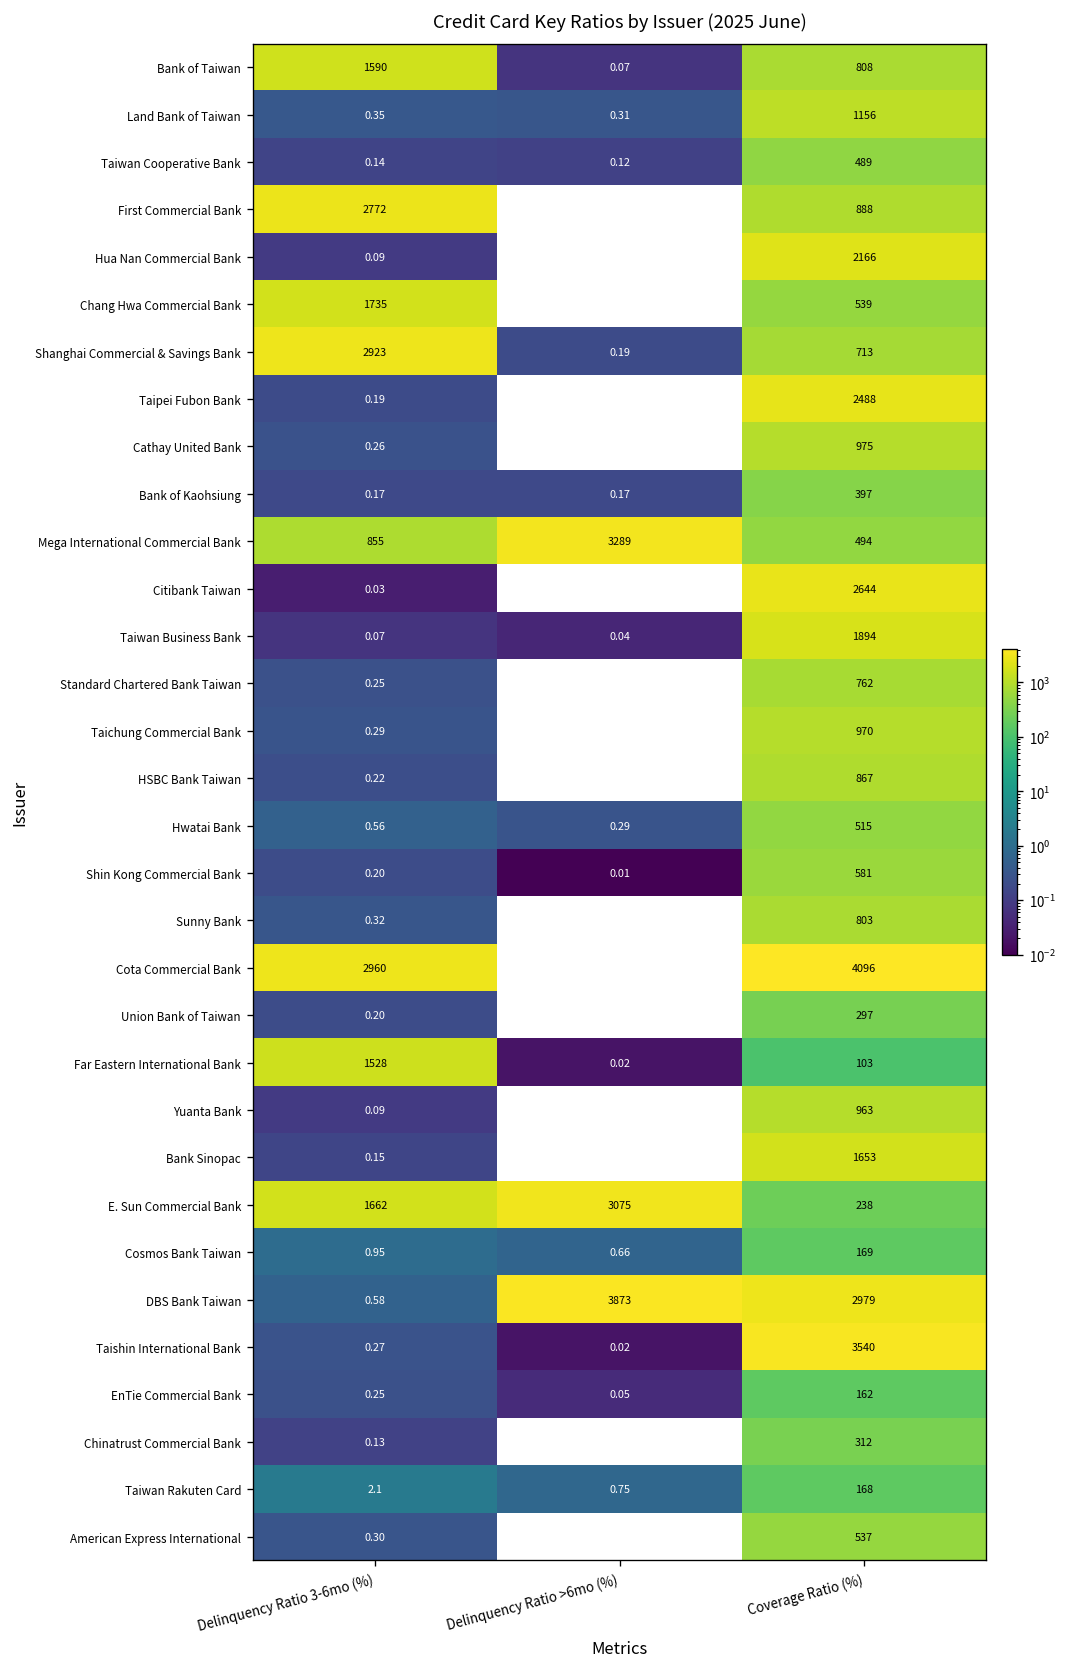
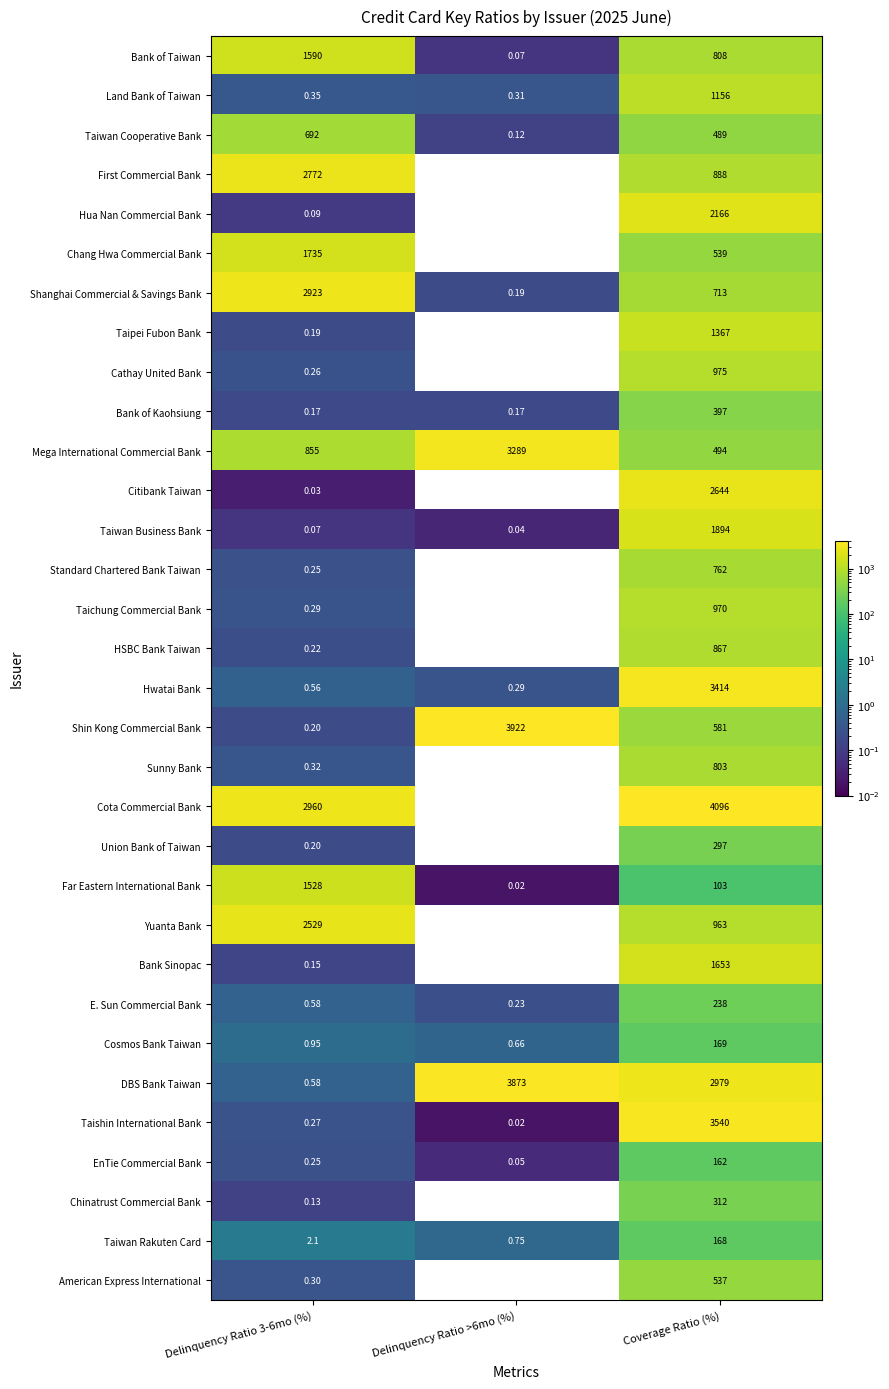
  {
    "Bank of Taiwan": {
      "Delinquency Ratio 3-6mo (%)": 1590,
      "Delinquency Ratio >6mo (%)": 0.07,
      "Coverage Ratio (%)": 808
    },
    "Land Bank of Taiwan": {
      "Delinquency Ratio 3-6mo (%)": 0.35,
      "Delinquency Ratio >6mo (%)": 0.31,
      "Coverage Ratio (%)": 1156
    },
    "Taiwan Cooperative Bank": {
-     "Delinquency Ratio 3-6mo (%)": 0.14,
+     "Delinquency Ratio 3-6mo (%)": 692,
      "Delinquency Ratio >6mo (%)": 0.12,
      "Coverage Ratio (%)": 489
    },
    "First Commercial Bank": {
      "Delinquency Ratio 3-6mo (%)": 2772,
      "Coverage Ratio (%)": 888
    },
    "Hua Nan Commercial Bank": {
      "Delinquency Ratio 3-6mo (%)": 0.09,
      "Coverage Ratio (%)": 2166
    },
    "Chang Hwa Commercial Bank": {
      "Delinquency Ratio 3-6mo (%)": 1735,
      "Coverage Ratio (%)": 539
    },
    "Shanghai Commercial & Savings Bank": {
      "Delinquency Ratio 3-6mo (%)": 2923,
      "Delinquency Ratio >6mo (%)": 0.19,
      "Coverage Ratio (%)": 713
    },
    "Taipei Fubon Bank": {
      "Delinquency Ratio 3-6mo (%)": 0.19,
-     "Coverage Ratio (%)": 2488
+     "Coverage Ratio (%)": 1367
    },
    "Cathay United Bank": {
      "Delinquency Ratio 3-6mo (%)": 0.26,
      "Coverage Ratio (%)": 975
    },
    "Bank of Kaohsiung": {
      "Delinquency Ratio 3-6mo (%)": 0.17,
      "Delinquency Ratio >6mo (%)": 0.17,
      "Coverage Ratio (%)": 397
    },
    "Mega International Commercial Bank": {
      "Delinquency Ratio 3-6mo (%)": 855,
      "Delinquency Ratio >6mo (%)": 3289,
      "Coverage Ratio (%)": 494
    },
    "Citibank Taiwan": {
      "Delinquency Ratio 3-6mo (%)": 0.03,
      "Coverage Ratio (%)": 2644
    },
    "Taiwan Business Bank": {
      "Delinquency Ratio 3-6mo (%)": 0.07,
      "Delinquency Ratio >6mo (%)": 0.04,
      "Coverage Ratio (%)": 1894
    },
    "Standard Chartered Bank Taiwan": {
      "Delinquency Ratio 3-6mo (%)": 0.25,
      "Coverage Ratio (%)": 762
    },
    "Taichung Commercial Bank": {
      "Delinquency Ratio 3-6mo (%)": 0.29,
      "Coverage Ratio (%)": 970
    },
    "HSBC Bank Taiwan": {
      "Delinquency Ratio 3-6mo (%)": 0.22,
      "Coverage Ratio (%)": 867
    },
    "Hwatai Bank": {
      "Delinquency Ratio 3-6mo (%)": 0.56,
      "Delinquency Ratio >6mo (%)": 0.29,
-     "Coverage Ratio (%)": 515
+     "Coverage Ratio (%)": 3414
    },
    "Shin Kong Commercial Bank": {
      "Delinquency Ratio 3-6mo (%)": 0.20,
-     "Delinquency Ratio >6mo (%)": 0.01,
+     "Delinquency Ratio >6mo (%)": 3922,
      "Coverage Ratio (%)": 581
    },
    "Sunny Bank": {
      "Delinquency Ratio 3-6mo (%)": 0.32,
      "Coverage Ratio (%)": 803
    },
    "Cota Commercial Bank": {
      "Delinquency Ratio 3-6mo (%)": 2960,
      "Coverage Ratio (%)": 4096
    },
    "Union Bank of Taiwan": {
      "Delinquency Ratio 3-6mo (%)": 0.20,
      "Coverage Ratio (%)": 297
    },
    "Far Eastern International Bank": {
      "Delinquency Ratio 3-6mo (%)": 1528,
      "Delinquency Ratio >6mo (%)": 0.02,
      "Coverage Ratio (%)": 103
    },
    "Yuanta Bank": {
-     "Delinquency Ratio 3-6mo (%)": 0.09,
+     "Delinquency Ratio 3-6mo (%)": 2529,
      "Coverage Ratio (%)": 963
    },
    "Bank Sinopac": {
      "Delinquency Ratio 3-6mo (%)": 0.15,
      "Coverage Ratio (%)": 1653
    },
    "E. Sun Commercial Bank": {
-     "Delinquency Ratio 3-6mo (%)": 1662,
-     "Delinquency Ratio >6mo (%)": 3075,
+     "Delinquency Ratio 3-6mo (%)": 0.58,
+     "Delinquency Ratio >6mo (%)": 0.23,
      "Coverage Ratio (%)": 238
    },
    "Cosmos Bank Taiwan": {
      "Delinquency Ratio 3-6mo (%)": 0.95,
      "Delinquency Ratio >6mo (%)": 0.66,
      "Coverage Ratio (%)": 169
    },
    "DBS Bank Taiwan": {
      "Delinquency Ratio 3-6mo (%)": 0.58,
      "Delinquency Ratio >6mo (%)": 3873,
      "Coverage Ratio (%)": 2979
    },
    "Taishin International Bank": {
      "Delinquency Ratio 3-6mo (%)": 0.27,
      "Delinquency Ratio >6mo (%)": 0.02,
      "Coverage Ratio (%)": 3540
    },
    "EnTie Commercial Bank": {
      "Delinquency Ratio 3-6mo (%)": 0.25,
      "Delinquency Ratio >6mo (%)": 0.05,
      "Coverage Ratio (%)": 162
    },
    "Chinatrust Commercial Bank": {
      "Delinquency Ratio 3-6mo (%)": 0.13,
      "Coverage Ratio (%)": 312
    },
    "Taiwan Rakuten Card": {
      "Delinquency Ratio 3-6mo (%)": 2.1,
      "Delinquency Ratio >6mo (%)": 0.75,
      "Coverage Ratio (%)": 168
    },
    "American Express International": {
      "Delinquency Ratio 3-6mo (%)": 0.30,
      "Coverage Ratio (%)": 537
    }
  }
